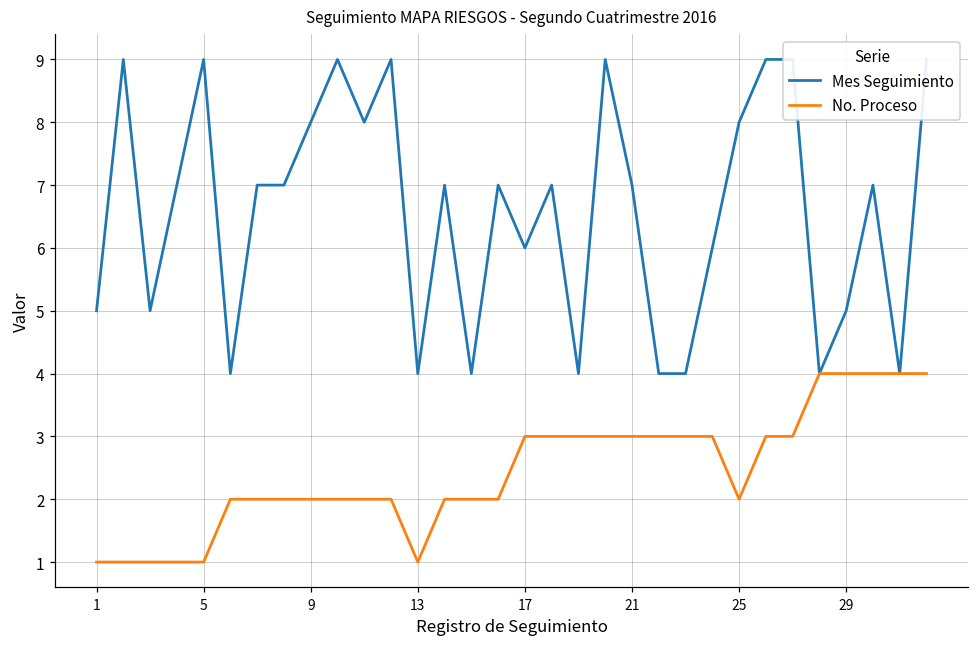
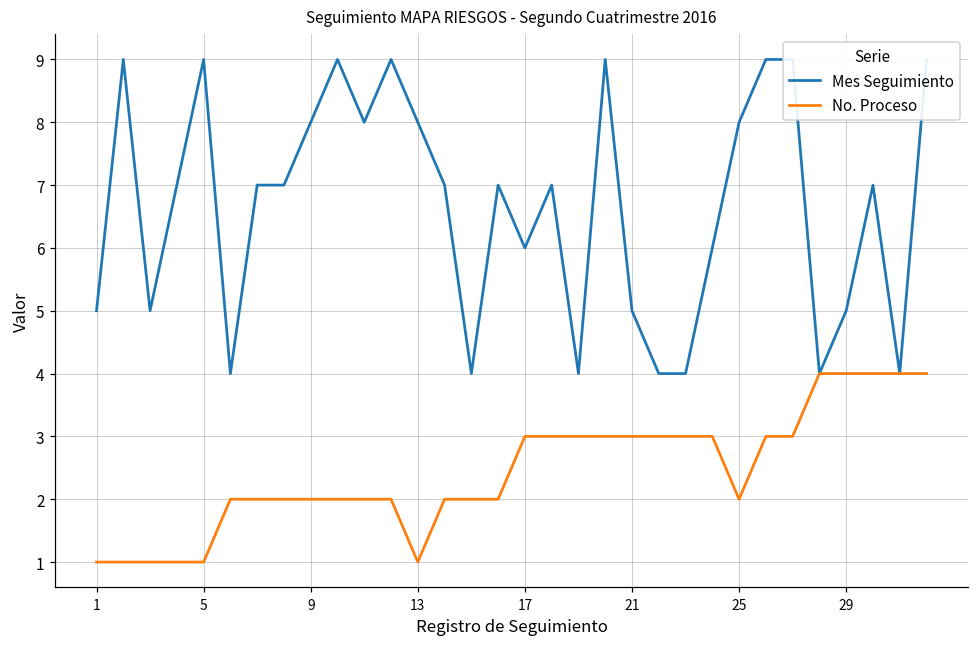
  {
    "Mes Seguimiento": {
      "1": 5,
      "5": 9,
      "9": 8,
-     "13": 4,
+     "13": 8,
      "17": 6,
-     "21": 7,
+     "21": 5,
      "25": 8,
      "29": 5
    },
    "No. Proceso": {
      "1": 1,
      "5": 1,
      "9": 2,
      "13": 1,
      "17": 3,
      "21": 3,
      "25": 2,
      "29": 4
    }
  }
